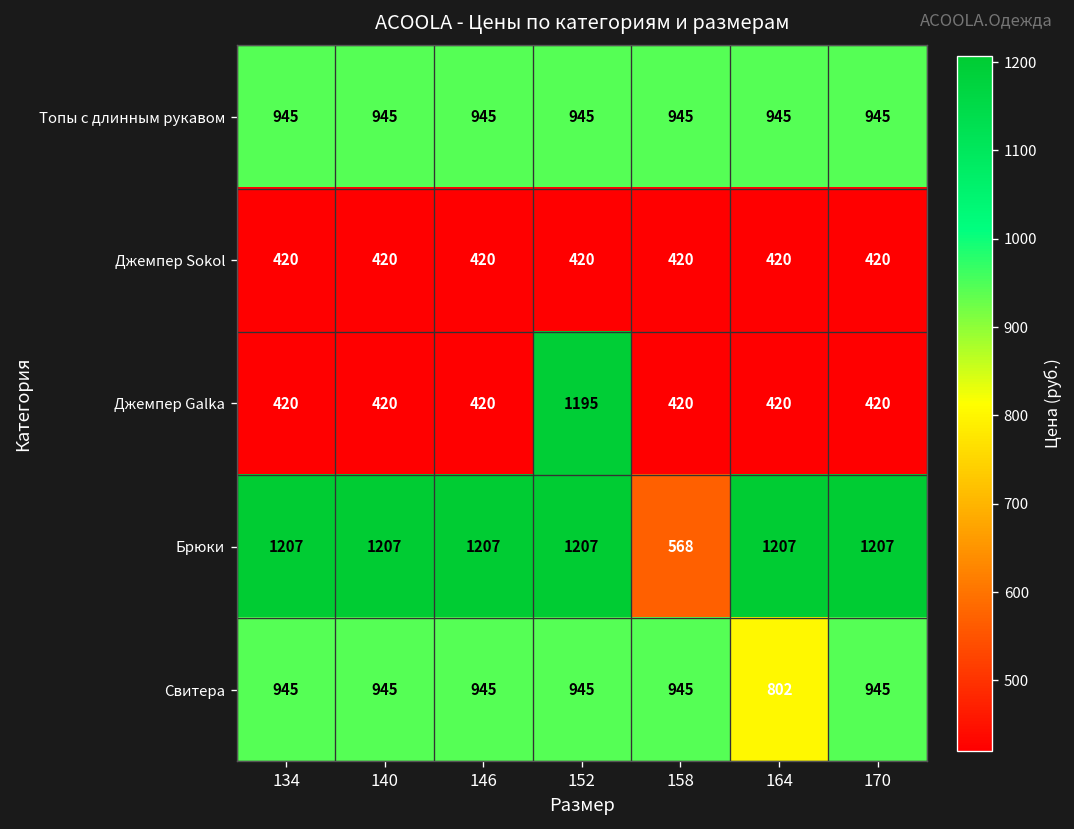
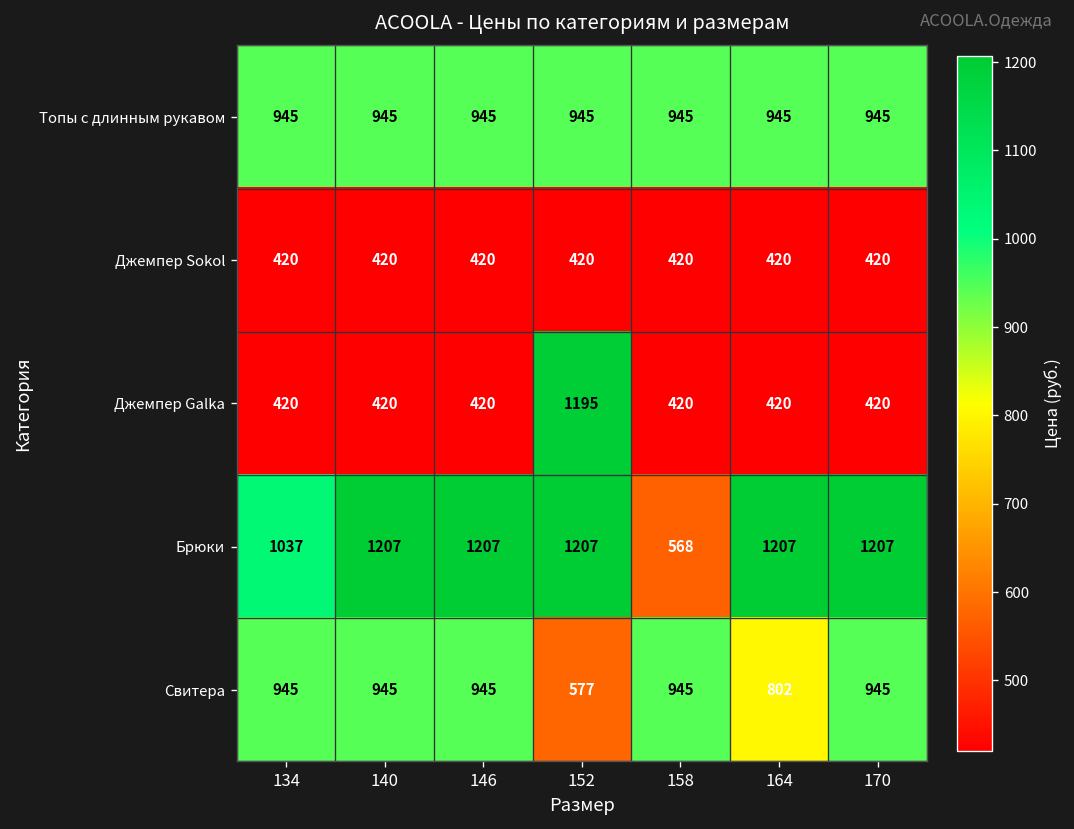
  {
    "Топы с длинным рукавом": {
      "134": 945,
      "140": 945,
      "146": 945,
      "152": 945,
      "158": 945,
      "164": 945,
      "170": 945
    },
    "Джемпер Sokol": {
      "134": 420,
      "140": 420,
      "146": 420,
      "152": 420,
      "158": 420,
      "164": 420,
      "170": 420
    },
    "Джемпер Galka": {
      "134": 420,
      "140": 420,
      "146": 420,
      "152": 1195,
      "158": 420,
      "164": 420,
      "170": 420
    },
    "Брюки": {
-     "134": 1207,
+     "134": 1037,
      "140": 1207,
      "146": 1207,
      "152": 1207,
      "158": 568,
      "164": 1207,
      "170": 1207
    },
    "Свитера": {
      "134": 945,
      "140": 945,
      "146": 945,
-     "152": 945,
+     "152": 577,
      "158": 945,
      "164": 802,
      "170": 945
    }
  }
